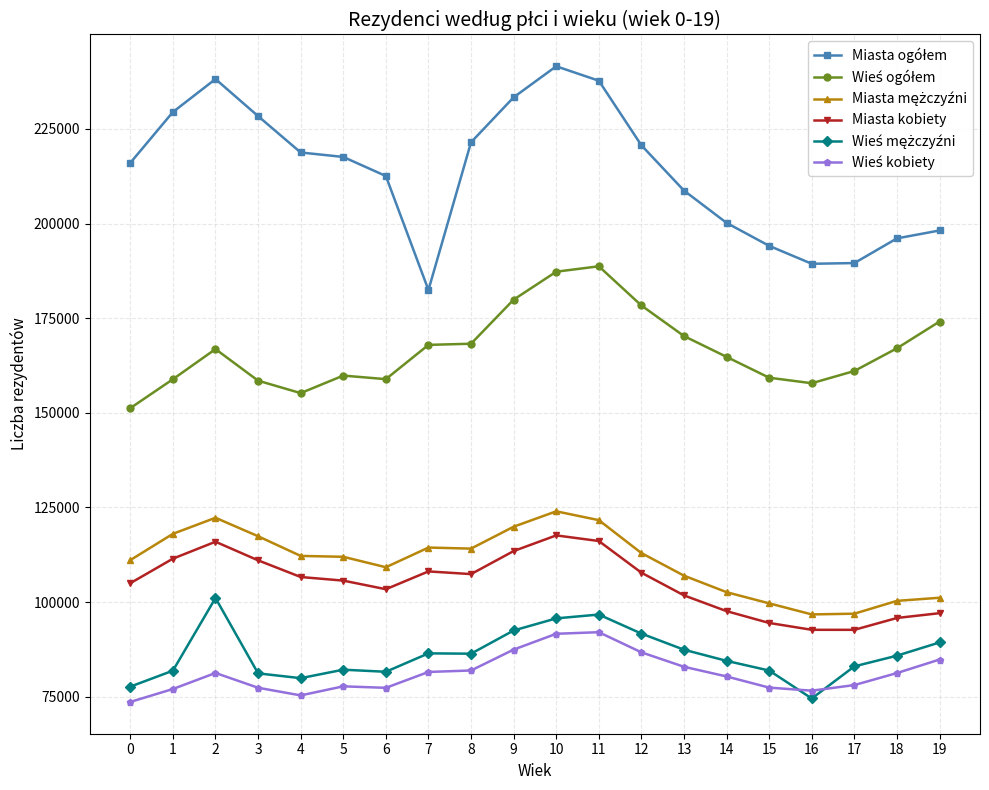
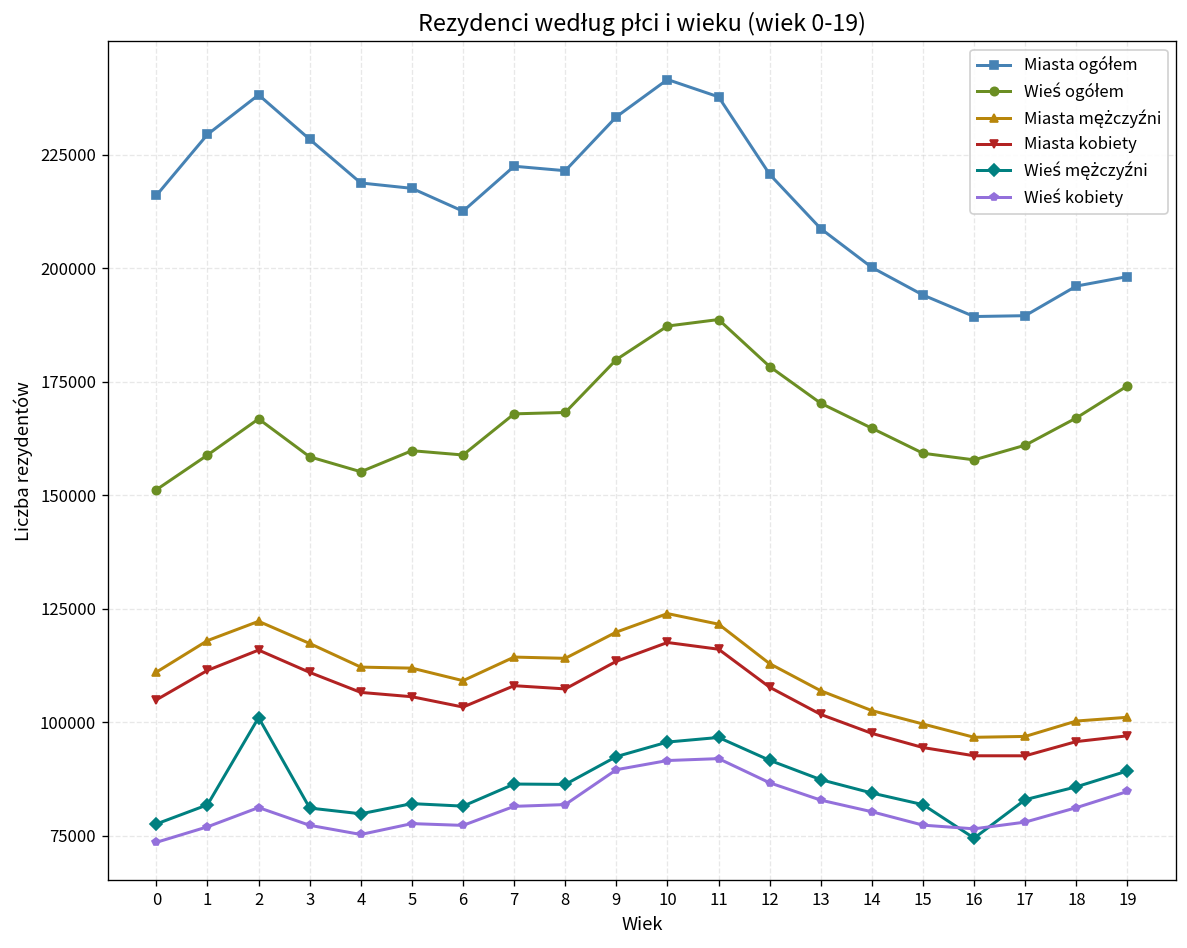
  {
    "Miasta ogółem": {
      "0": 216000,
      "1": 229000,
      "2": 238000,
      "3": 228000,
      "4": 219000,
      "5": 218000,
      "6": 213000,
-     "7": 182000,
+     "7": 222000,
      "8": 221000,
      "9": 233000,
      "10": 242000,
      "11": 238000,
      "12": 221000,
      "13": 209000,
      "14": 200000,
      "15": 194000,
      "16": 189000,
      "17": 190000,
      "18": 196000,
      "19": 198000
    },
    "Wieś ogółem": {
      "0": 151000,
      "1": 159000,
      "2": 167000,
      "3": 158000,
      "4": 155000,
      "5": 160000,
      "6": 159000,
      "7": 168000,
      "8": 168000,
      "9": 180000,
      "10": 187000,
      "11": 189000,
      "12": 178000,
      "13": 170000,
      "14": 165000,
      "15": 159000,
      "16": 158000,
      "17": 161000,
      "18": 167000,
      "19": 174000
    },
    "Miasta mężczyźni": {
      "0": 111000,
      "1": 118000,
      "2": 122000,
      "3": 117000,
      "4": 112000,
      "5": 112000,
      "6": 109000,
      "7": 114000,
      "8": 114000,
      "9": 120000,
      "10": 124000,
      "11": 122000,
      "12": 113000,
      "13": 107000,
      "14": 103000,
      "15": 100000,
      "16": 97000,
      "17": 97000,
      "18": 100000,
      "19": 101000
    },
    "Miasta kobiety": {
      "0": 105000,
      "1": 111000,
      "2": 116000,
      "3": 111000,
      "4": 107000,
      "5": 106000,
      "6": 103000,
      "7": 108000,
      "8": 107000,
      "9": 113000,
      "10": 118000,
      "11": 116000,
      "12": 108000,
      "13": 102000,
      "14": 98000,
      "15": 94000,
      "16": 93000,
      "17": 93000,
      "18": 96000,
      "19": 97000
    },
    "Wieś mężczyźni": {
      "0": 78000,
      "1": 82000,
      "2": 101000,
      "3": 81000,
      "4": 80000,
      "5": 82000,
      "6": 82000,
      "7": 86000,
      "8": 86000,
      "9": 92000,
      "10": 96000,
      "11": 97000,
      "12": 92000,
      "13": 87000,
      "14": 84000,
      "15": 82000,
      "16": 75000,
      "17": 83000,
      "18": 86000,
      "19": 89000
    },
    "Wieś kobiety": {
      "0": 74000,
      "1": 77000,
      "2": 81000,
      "3": 77000,
      "4": 75000,
      "5": 78000,
      "6": 77000,
      "7": 82000,
      "8": 82000,
-     "9": 87000,
+     "9": 90000,
      "10": 92000,
      "11": 92000,
      "12": 87000,
      "13": 83000,
      "14": 80000,
      "15": 77000,
      "16": 77000,
      "17": 78000,
      "18": 81000,
      "19": 85000
    }
  }
